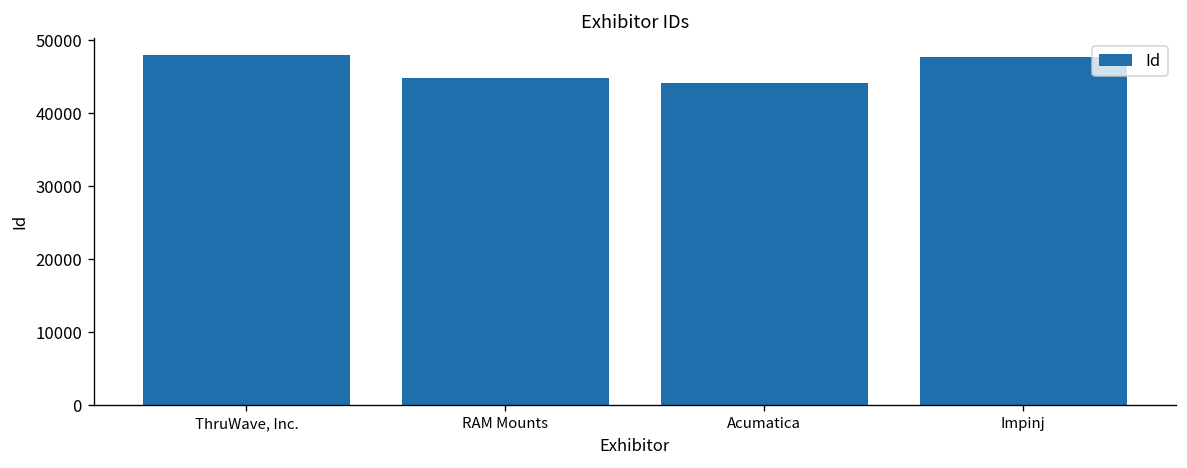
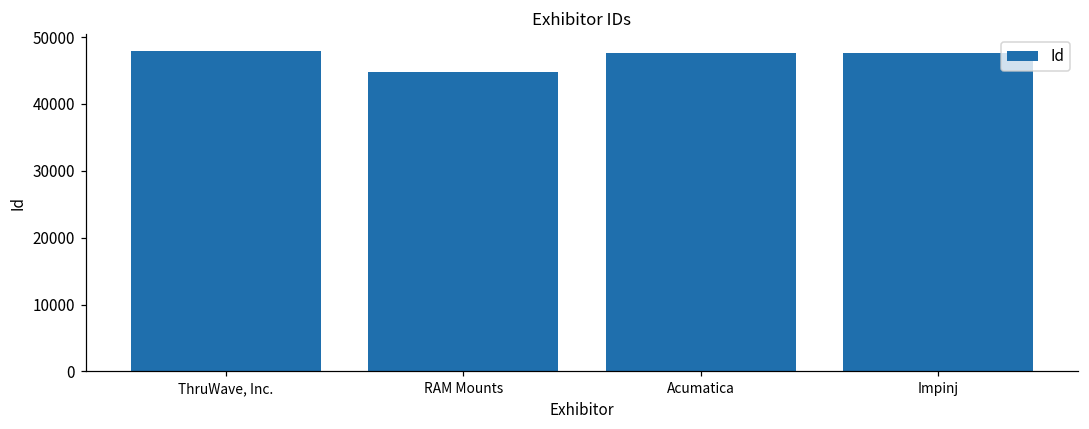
  {
    "ThruWave, Inc.": 48000,
    "RAM Mounts": 45000,
-   "Acumatica": 44000,
+   "Acumatica": 48000,
    "Impinj": 48000
  }
